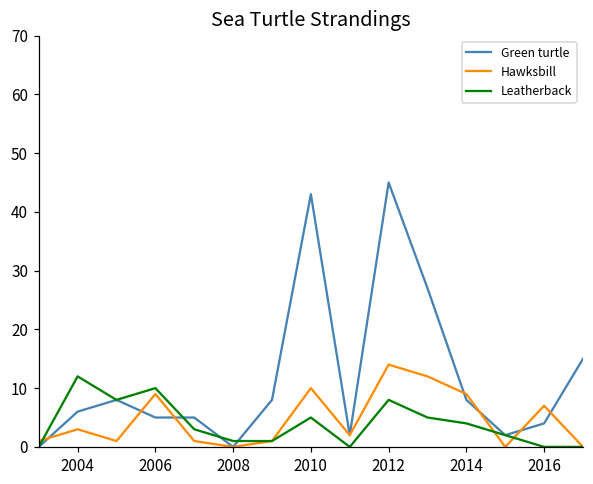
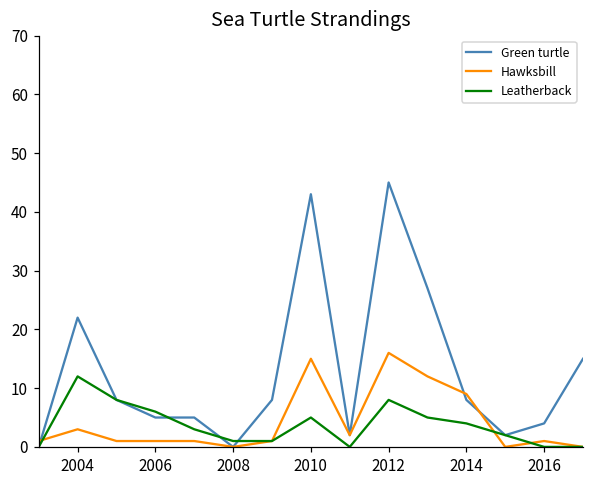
  {
    "Green turtle": {
-     "2004": 6,
+     "2004": 22,
      "2006": 5,
      "2010": 43,
      "2012": 45,
      "2014": 8,
      "2016": 4
    },
    "Hawksbill": {
      "2004": 3,
-     "2006": 9,
-     "2010": 10,
-     "2012": 14,
+     "2006": 1,
+     "2010": 15,
+     "2012": 16,
      "2014": 9,
-     "2016": 7
+     "2016": 1
    },
    "Leatherback": {
      "2004": 12,
-     "2006": 10,
+     "2006": 6,
      "2008": 1,
      "2010": 5,
      "2012": 8,
      "2014": 4,
      "2016": 0
    }
  }
